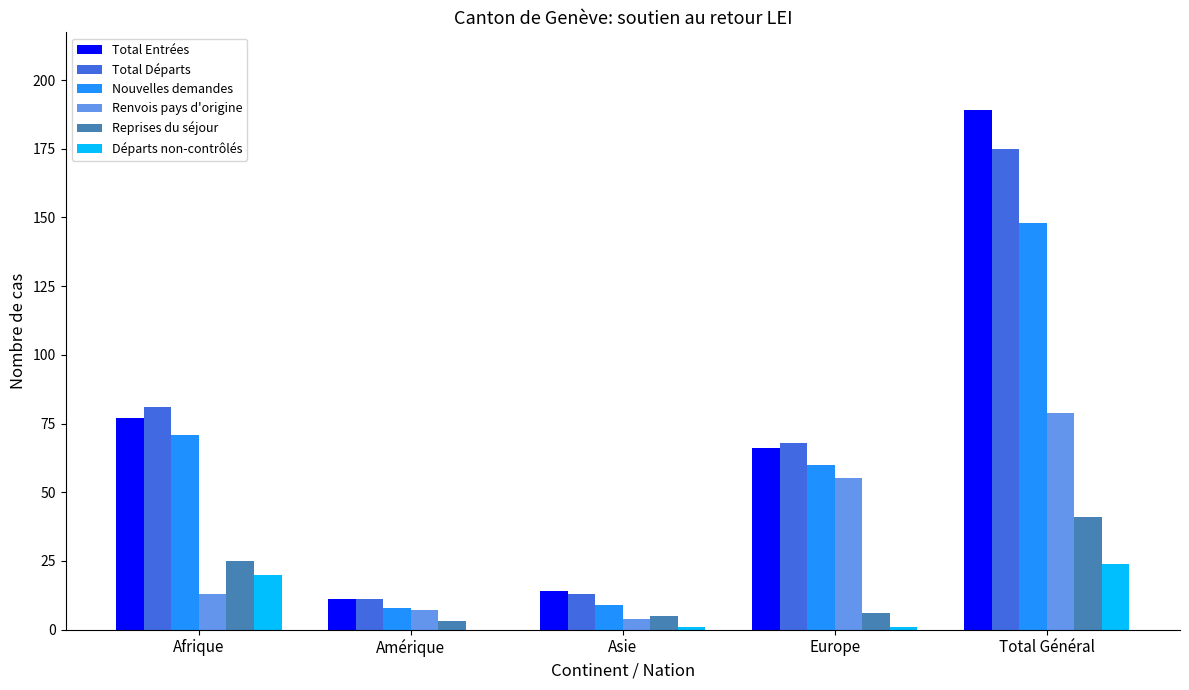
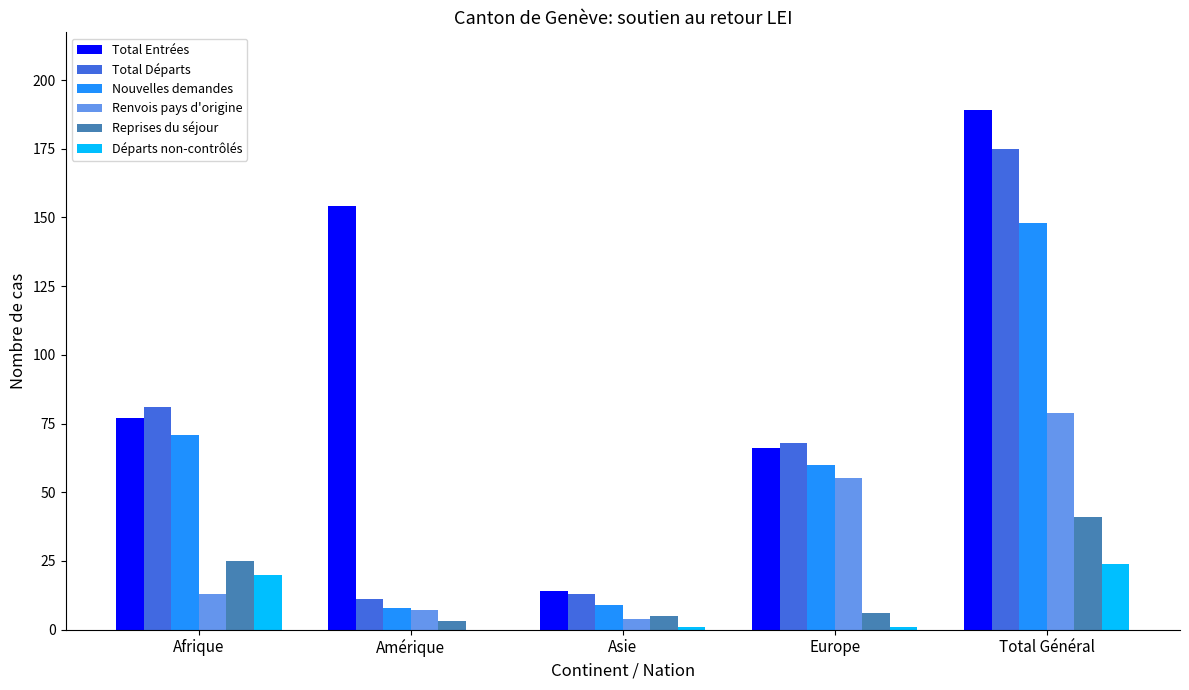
  {
    "Total Entrées": {
      "Afrique": 77,
-     "Amérique": 11,
+     "Amérique": 154,
      "Asie": 14,
      "Europe": 66,
      "Total Général": 189
    }
  }
